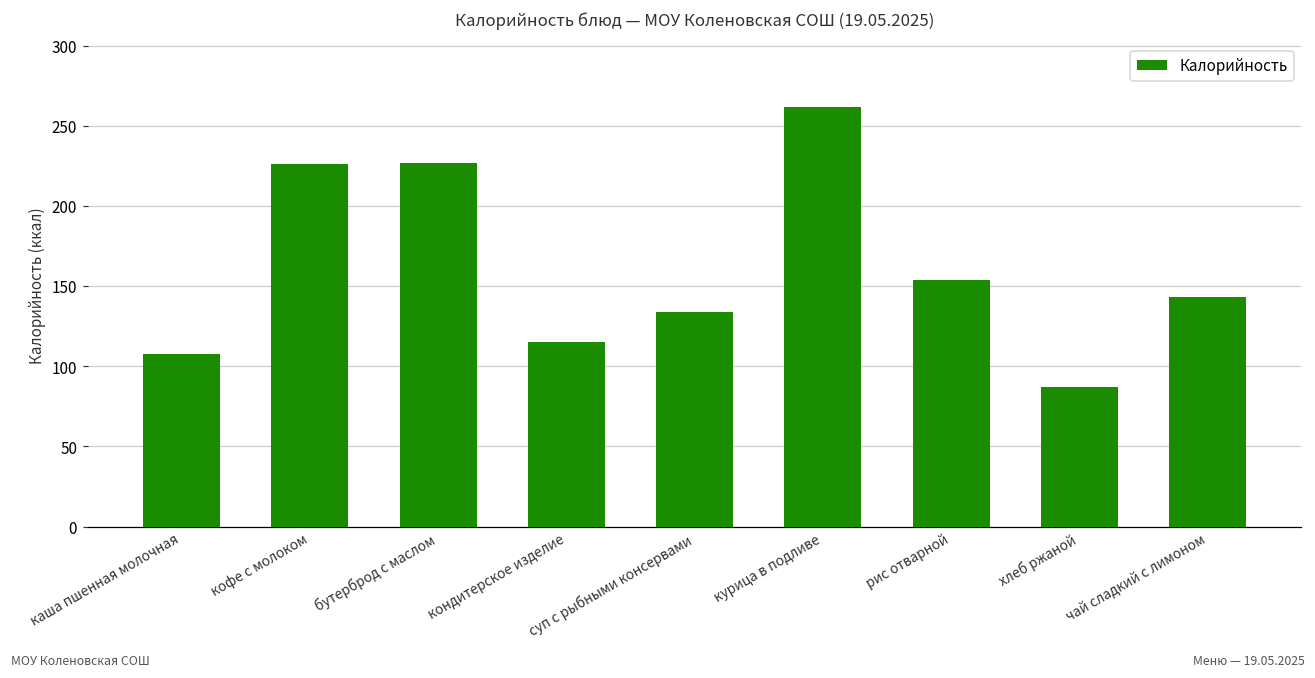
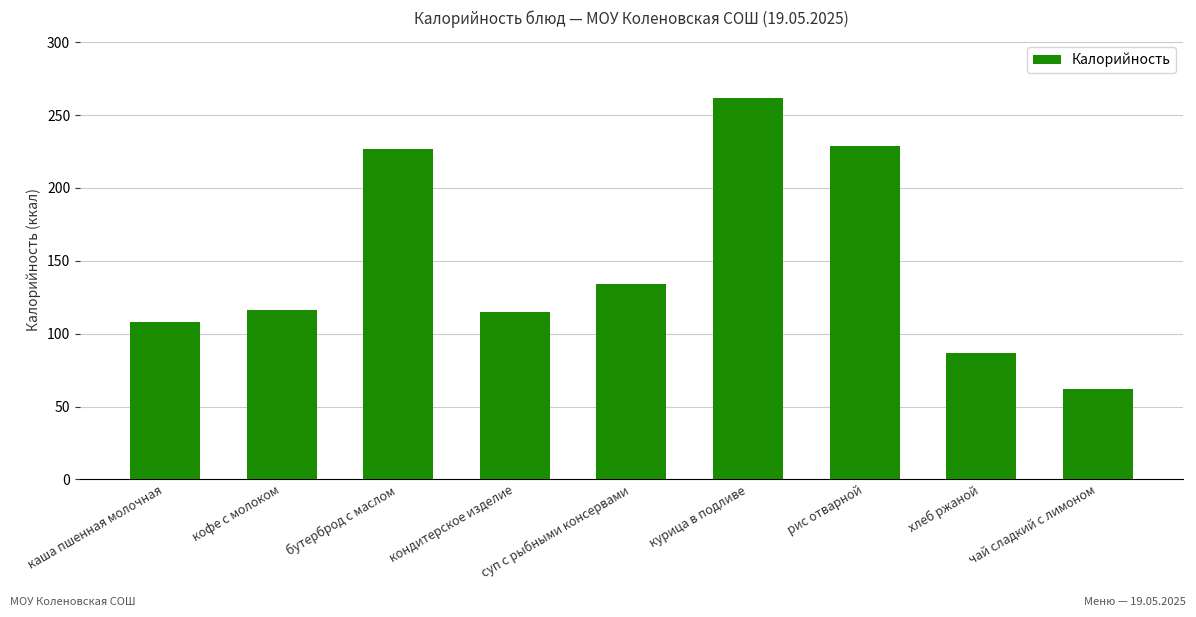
  {
    "каша пшенная молочная": 108,
-   "кофе с молоком": 226,
+   "кофе с молоком": 116,
    "бутерброд с маслом": 227,
    "кондитерское изделие": 115,
    "суп с рыбными консервами": 134,
    "курица в подливе": 262,
-   "рис отварной": 154,
+   "рис отварной": 229,
    "хлеб ржаной": 87,
-   "чай сладкий с лимоном": 143
+   "чай сладкий с лимоном": 62
  }
